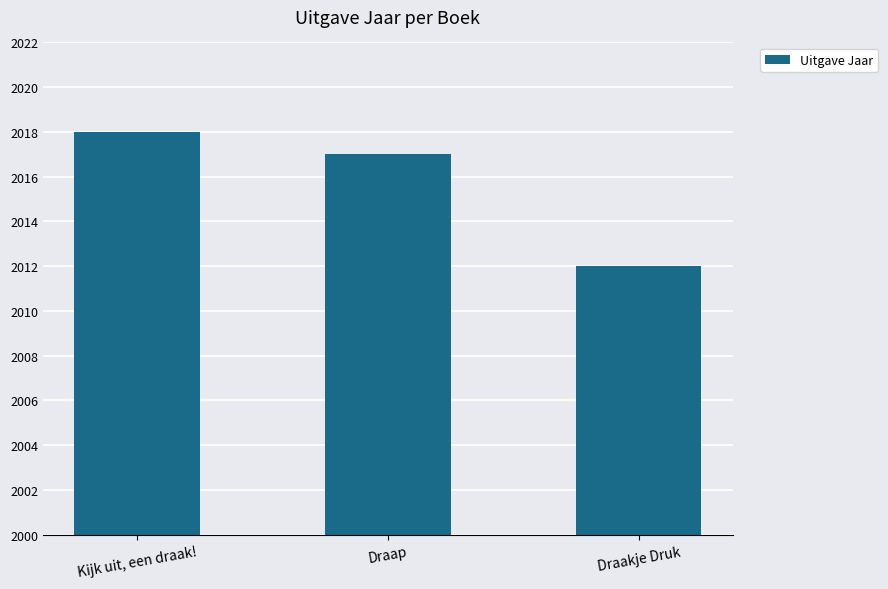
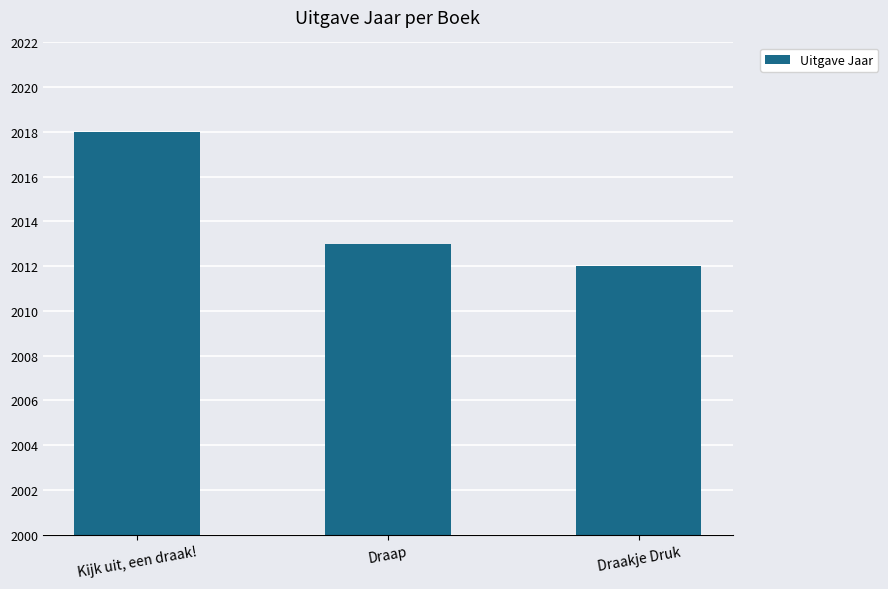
  {
    "Kijk uit, een draak!": 2018,
-   "Draap": 2017,
+   "Draap": 2013,
    "Draakje Druk": 2012
  }
